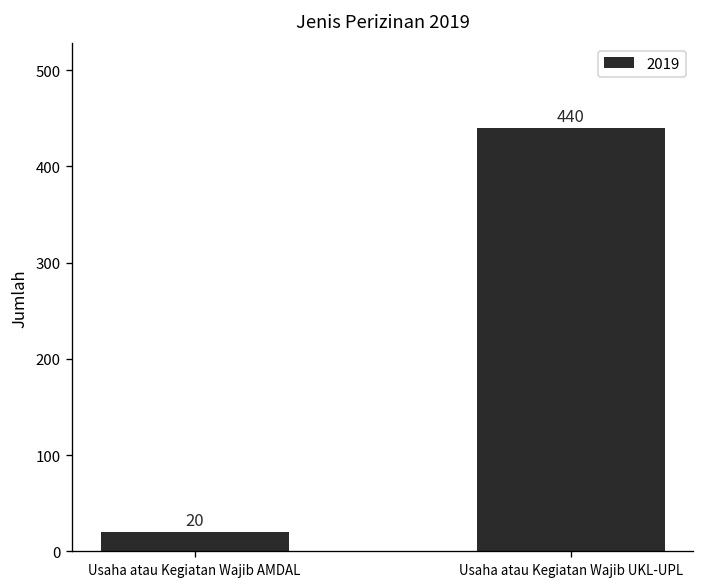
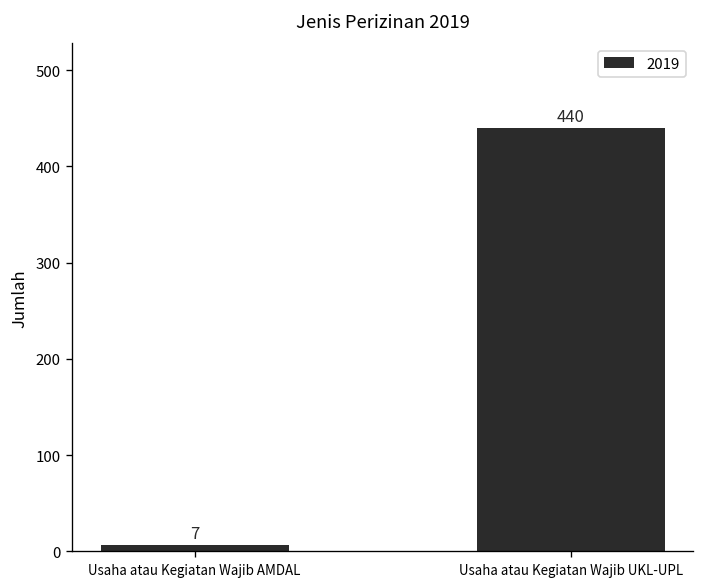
  {
-   "Usaha atau Kegiatan Wajib AMDAL": 20,
+   "Usaha atau Kegiatan Wajib AMDAL": 7,
    "Usaha atau Kegiatan Wajib UKL-UPL": 440
  }
